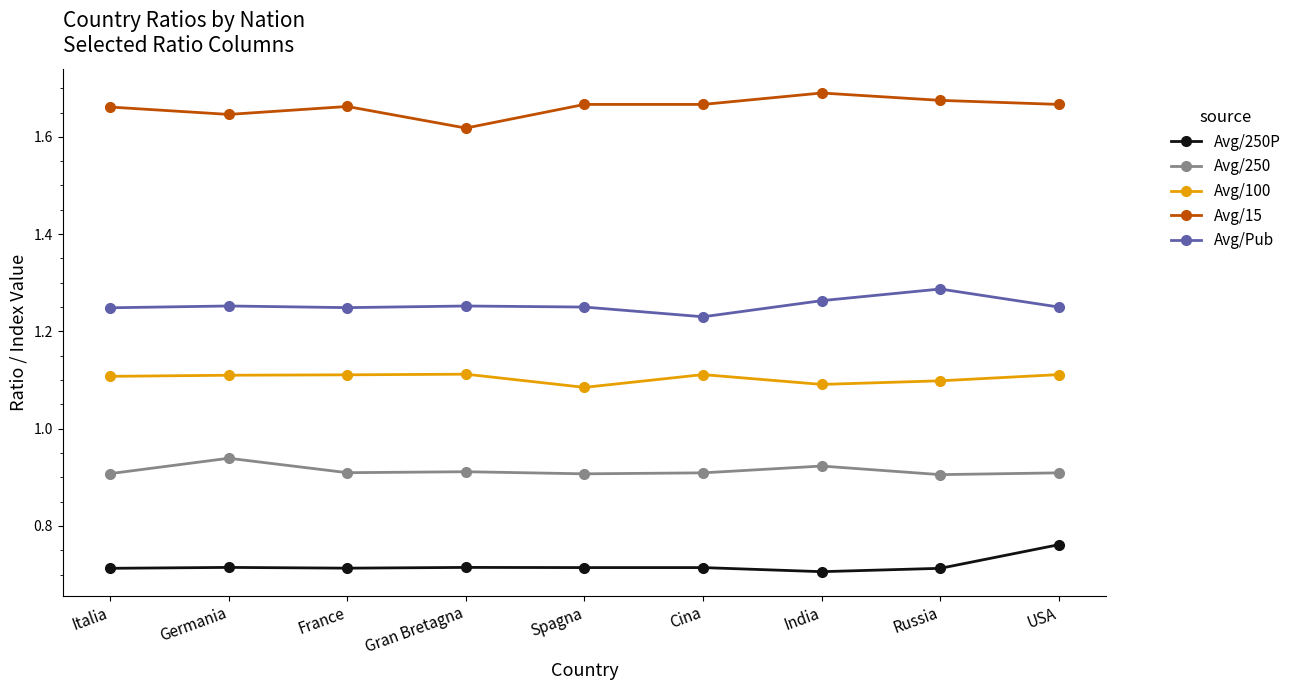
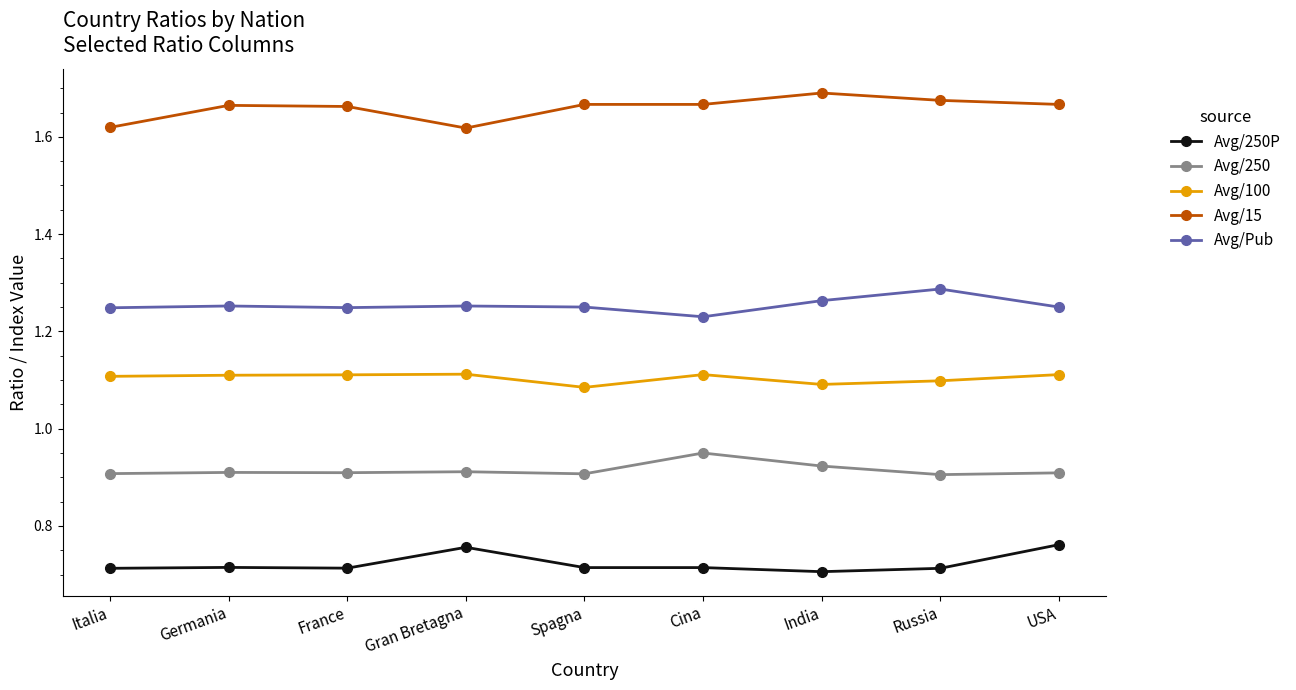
  {
    "Avg/250P": {
      "Italia": 0.71,
      "Germania": 0.71,
      "France": 0.71,
-     "Gran Bretagna": 0.71,
+     "Gran Bretagna": 0.76,
      "Spagna": 0.71,
      "Cina": 0.71,
      "India": 0.71,
      "Russia": 0.71,
      "USA": 0.76
    },
    "Avg/250": {
      "Italia": 0.91,
-     "Germania": 0.94,
+     "Germania": 0.91,
      "France": 0.91,
      "Gran Bretagna": 0.91,
      "Spagna": 0.91,
-     "Cina": 0.91,
+     "Cina": 0.95,
      "India": 0.92,
      "Russia": 0.91,
      "USA": 0.91
    },
    "Avg/100": {
      "Italia": 1.11,
      "Germania": 1.11,
      "France": 1.11,
      "Gran Bretagna": 1.11,
      "Spagna": 1.08,
      "Cina": 1.11,
      "India": 1.09,
      "Russia": 1.10,
      "USA": 1.11
    },
    "Avg/15": {
-     "Italia": 1.66,
-     "Germania": 1.65,
+     "Italia": 1.62,
+     "Germania": 1.66,
      "France": 1.66,
      "Gran Bretagna": 1.62,
      "Spagna": 1.67,
      "Cina": 1.67,
      "India": 1.69,
      "Russia": 1.68,
      "USA": 1.67
    },
    "Avg/Pub": {
      "Italia": 1.25,
      "Germania": 1.25,
      "France": 1.25,
      "Gran Bretagna": 1.25,
      "Spagna": 1.25,
      "Cina": 1.23,
      "India": 1.26,
      "Russia": 1.29,
      "USA": 1.25
    }
  }
